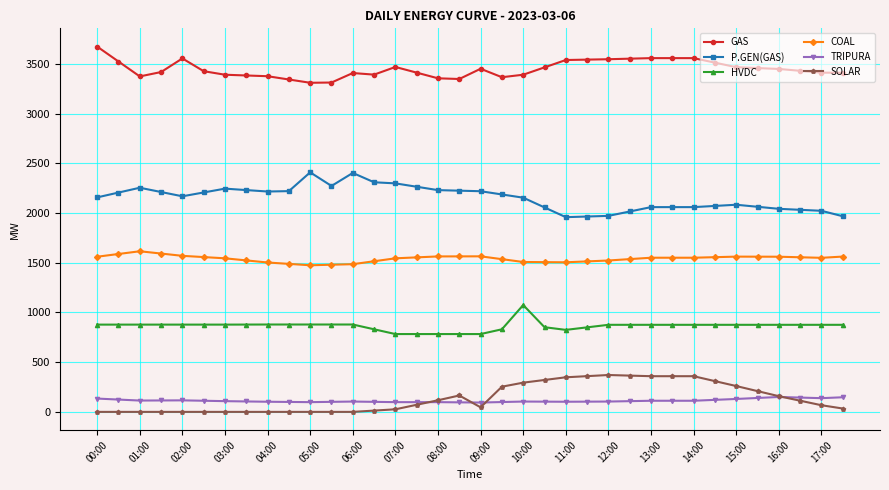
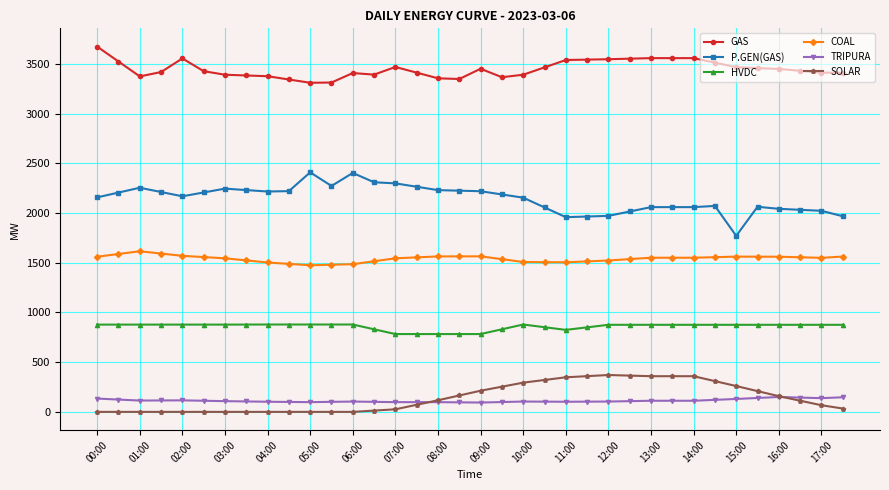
  {
    "GAS": {
      "00:00": 3700,
      "01:00": 3400,
      "02:00": 3600,
      "03:00": 3400,
      "04:00": 3400,
      "05:00": 3300,
      "06:00": 3400,
      "07:00": 3500,
      "08:00": 3400,
      "09:00": 3500,
      "10:00": 3400,
      "11:00": 3500,
      "12:00": 3500,
      "13:00": 3600,
      "14:00": 3600
    },
    "P.GEN(GAS)": {
      "00:00": 2200,
      "01:00": 2300,
      "02:00": 2200,
      "03:00": 2200,
      "04:00": 2200,
      "05:00": 2400,
      "06:00": 2400,
      "07:00": 2300,
      "08:00": 2200,
      "09:00": 2200,
      "10:00": 2200,
      "11:00": 2000,
      "12:00": 2000,
      "13:00": 2100,
      "14:00": 2100,
-     "15:00": 2100,
+     "15:00": 1800,
      "16:00": 2000,
      "17:00": 2000
    },
    "HVDC": {
      "00:00": 900,
      "01:00": 900,
      "02:00": 900,
      "03:00": 900,
      "04:00": 900,
      "05:00": 900,
      "06:00": 900,
      "07:00": 800,
      "08:00": 800,
      "09:00": 800,
-     "10:00": 1100,
+     "10:00": 900,
      "11:00": 800,
      "12:00": 900,
      "13:00": 900,
      "14:00": 900,
      "15:00": 900,
      "16:00": 900,
      "17:00": 900
    },
    "COAL": {
      "00:00": 1600,
      "01:00": 1600,
      "02:00": 1600,
      "03:00": 1500,
      "04:00": 1500,
      "05:00": 1500,
      "06:00": 1500,
      "07:00": 1500,
      "08:00": 1600,
      "09:00": 1600,
      "10:00": 1500,
      "11:00": 1500,
      "12:00": 1500,
      "13:00": 1600,
      "14:00": 1600,
      "15:00": 1600,
      "16:00": 1600,
      "17:00": 1600
    },
    "TRIPURA": {
      "00:00": 100,
      "01:00": 100,
      "02:00": 100,
      "03:00": 100,
      "04:00": 100,
      "05:00": 100,
      "06:00": 100,
      "07:00": 100,
      "09:00": 100,
      "10:00": 100,
      "11:00": 100,
      "12:00": 100,
      "13:00": 100,
      "14:00": 100,
      "15:00": 100,
      "17:00": 100
    },
    "SOLAR": {
      "00:00": 0,
      "01:00": 0,
      "02:00": 0,
      "03:00": 0,
      "04:00": 0,
      "05:00": 0,
      "06:00": 0,
      "07:00": 0,
-     "09:00": 0,
+     "09:00": 200,
      "10:00": 300,
      "11:00": 300,
      "12:00": 400,
      "13:00": 400,
      "14:00": 400,
      "15:00": 300,
      "17:00": 100
    }
  }
